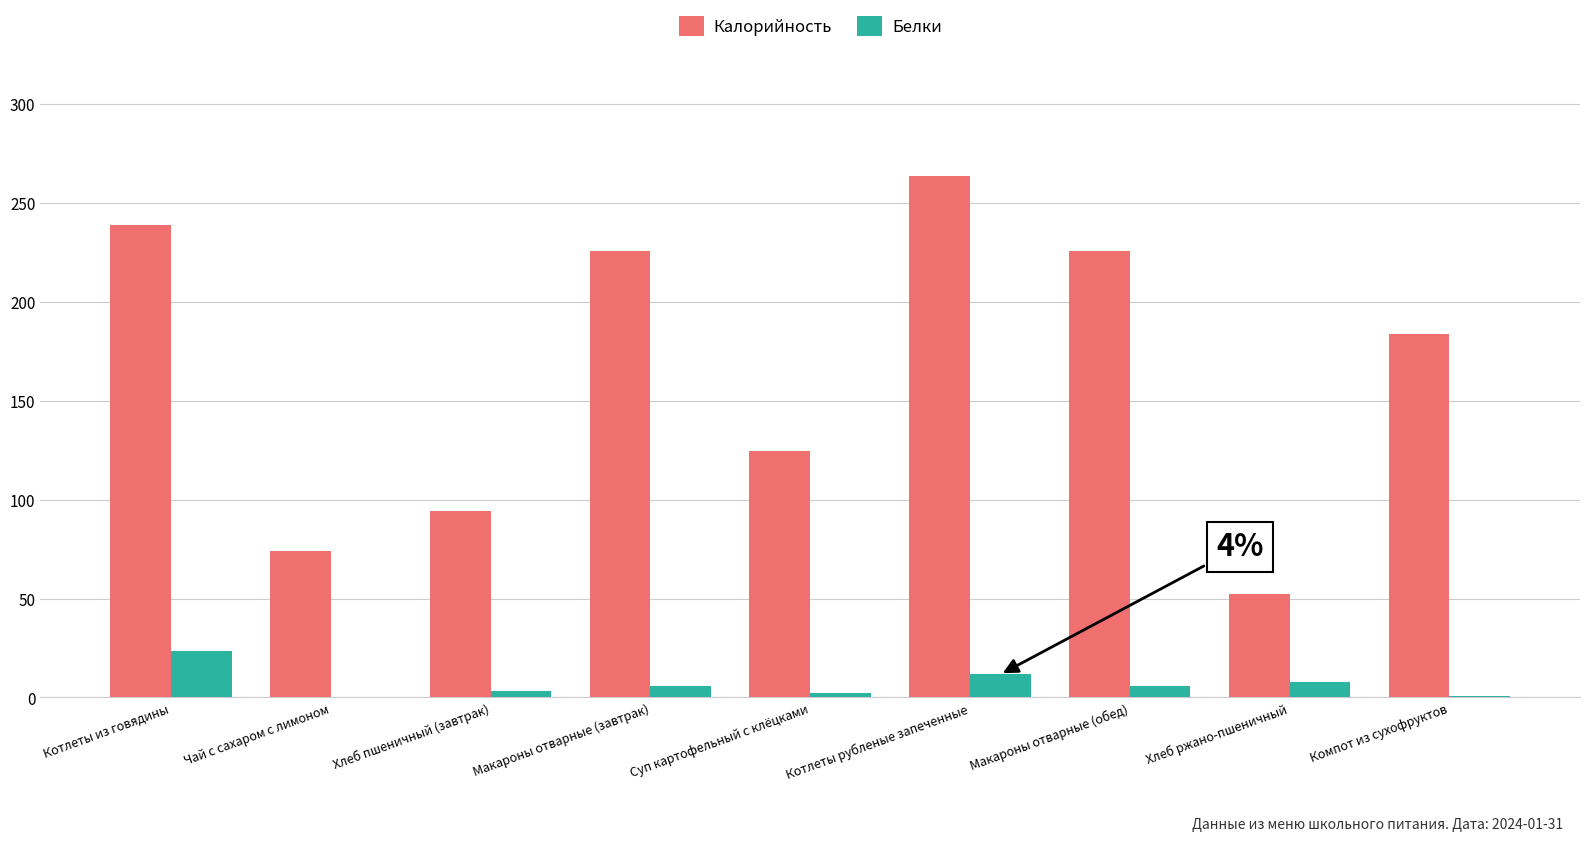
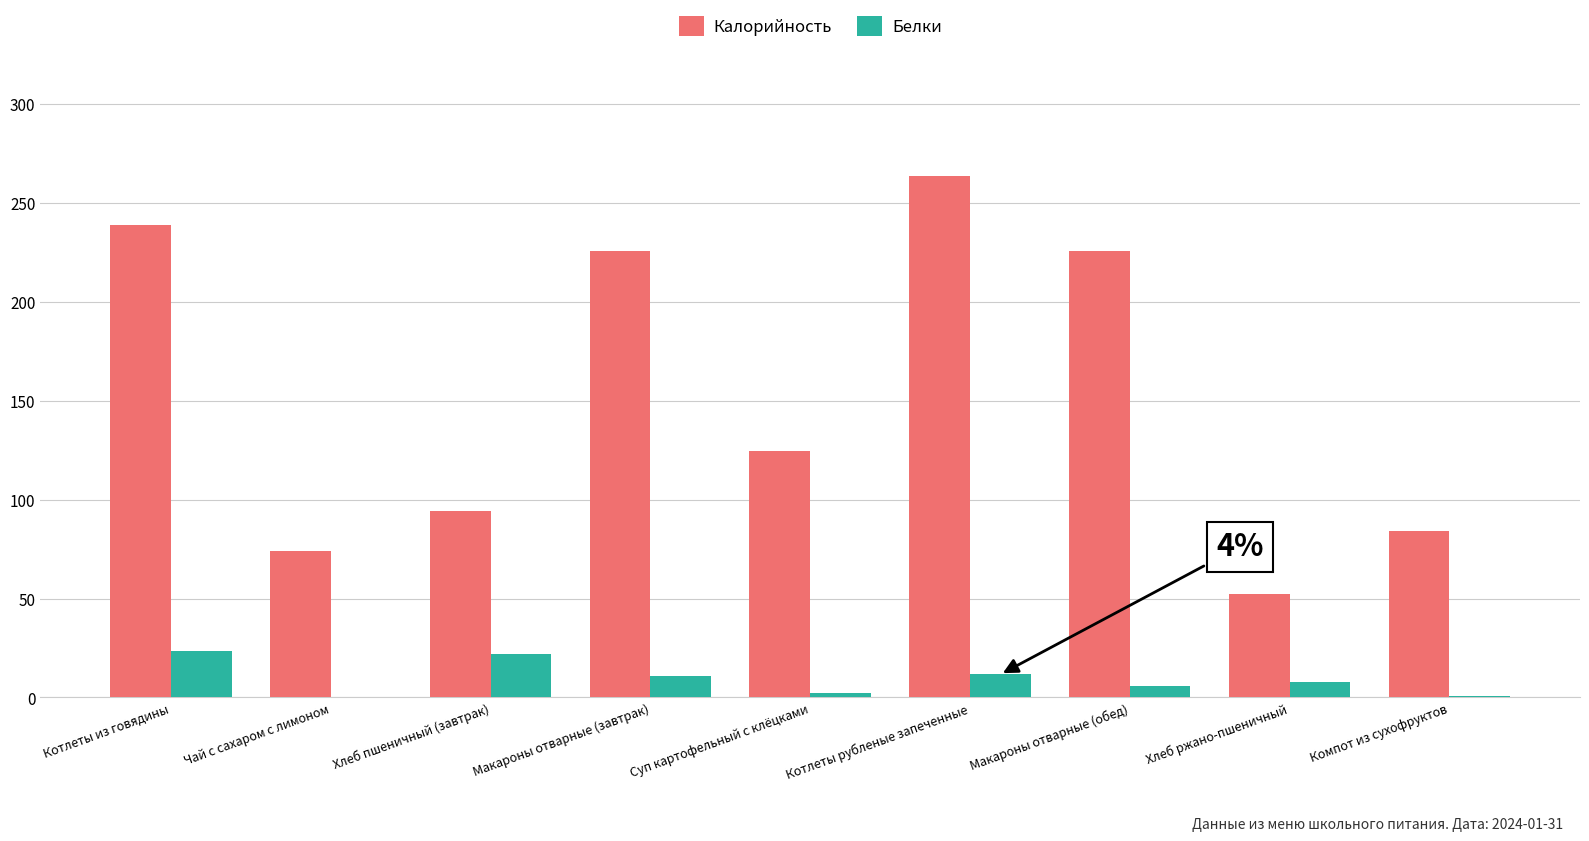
  {
    "Калорийность": {
      "Котлеты из говядины": 239,
      "Чай с сахаром с лимоном": 74,
      "Хлеб пшеничный (завтрак)": 94,
      "Макароны отварные (завтрак)": 226,
      "Суп картофельный с клёцками": 125,
      "Котлеты рубленые запеченные": 264,
      "Макароны отварные (обед)": 226,
-     "Компот из сухофруктов": 184
+     "Компот из сухофруктов": 84
    },
    "Белки": {
      "Котлеты из говядины": 24,
-     "Хлеб пшеничный (завтрак)": 3,
-     "Макароны отварные (завтрак)": 6,
+     "Хлеб пшеничный (завтрак)": 22,
+     "Макароны отварные (завтрак)": 11,
      "Суп картофельный с клёцками": 2,
      "Котлеты рубленые запеченные": 12,
      "Макароны отварные (обед)": 6,
      "Хлеб ржано-пшеничный": 8
    }
  }
